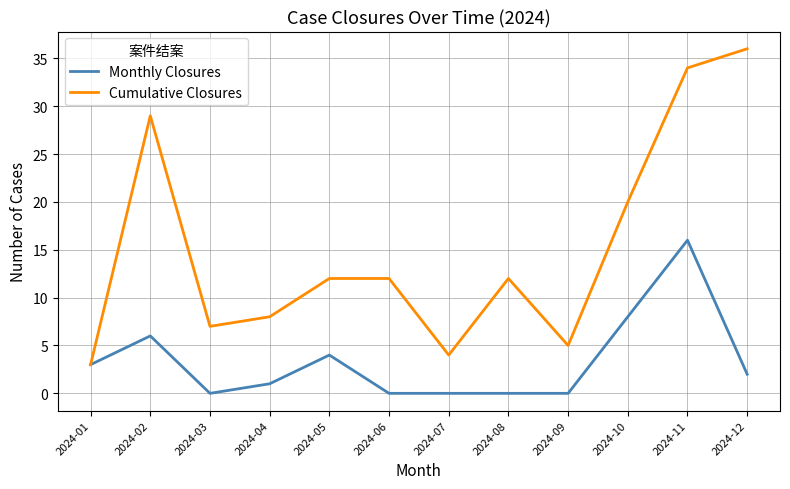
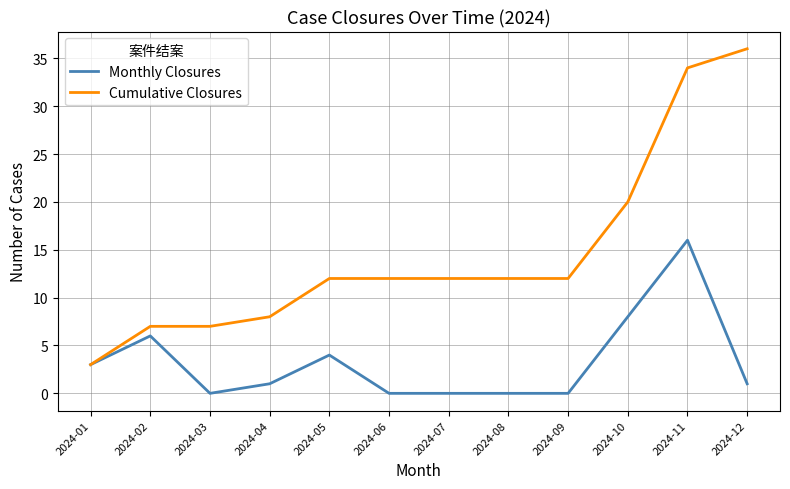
  {
    "Monthly Closures": {
      "2024-02": 6,
      "2024-03": 0,
      "2024-04": 1,
      "2024-05": 4,
      "2024-06": 0,
      "2024-07": 0,
      "2024-08": 0,
      "2024-09": 0,
      "2024-10": 8,
      "2024-11": 16,
-     "2024-12": 2
+     "2024-12": 1
    },
    "Cumulative Closures": {
-     "2024-02": 29,
+     "2024-02": 7,
      "2024-03": 7,
      "2024-04": 8,
      "2024-05": 12,
      "2024-06": 12,
-     "2024-07": 4,
+     "2024-07": 12,
      "2024-08": 12,
-     "2024-09": 5,
+     "2024-09": 12,
      "2024-10": 20,
      "2024-11": 34,
      "2024-12": 36
    }
  }
